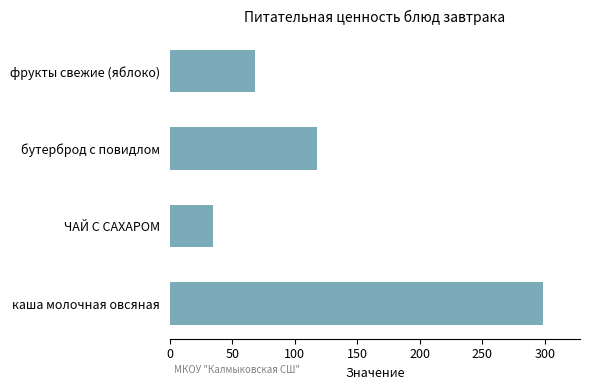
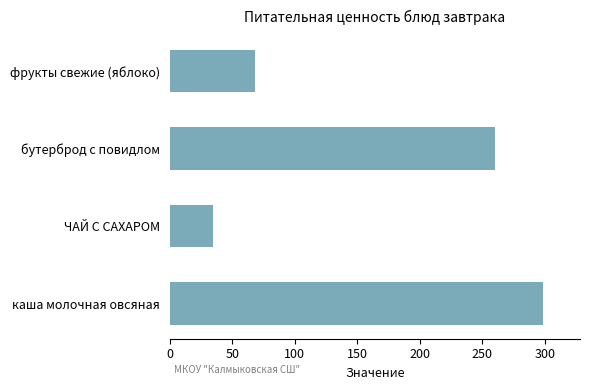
  {
    "фрукты свежие (яблоко)": 68,
-   "бутерброд с повидлом": 117,
+   "бутерброд с повидлом": 260,
    "ЧАЙ С САХАРОМ": 35,
    "каша молочная овсяная": 298
  }
